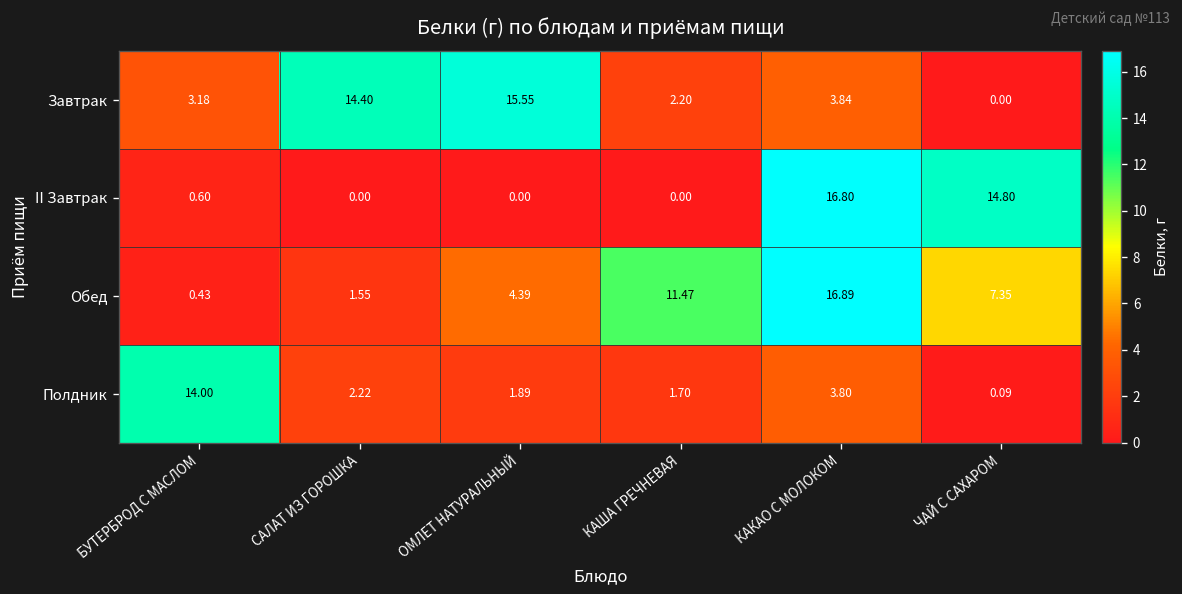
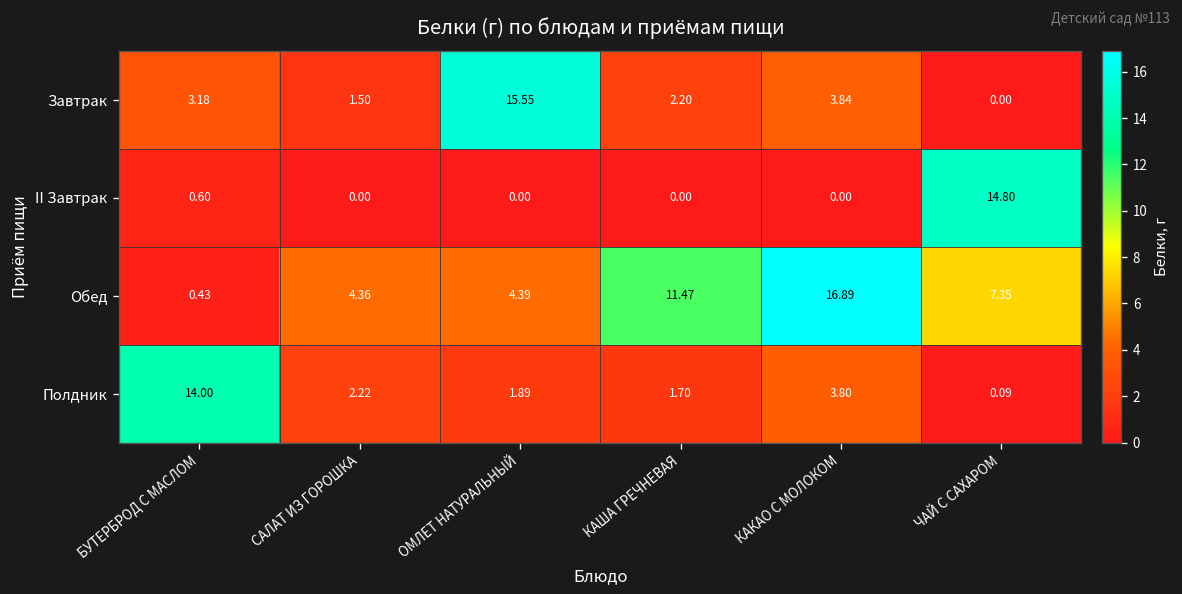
  {
    "Завтрак": {
      "БУТЕРБРОД С МАСЛОМ": 3.18,
-     "САЛАТ ИЗ ГОРОШКА": 14.40,
+     "САЛАТ ИЗ ГОРОШКА": 1.50,
      "ОМЛЕТ НАТУРАЛЬНЫЙ": 15.55,
      "КАША ГРЕЧНЕВАЯ": 2.20,
      "КАКАО С МОЛОКОМ": 3.84,
      "ЧАЙ С САХАРОМ": 0.00
    },
    "II Завтрак": {
      "БУТЕРБРОД С МАСЛОМ": 0.60,
      "САЛАТ ИЗ ГОРОШКА": 0.00,
      "ОМЛЕТ НАТУРАЛЬНЫЙ": 0.00,
      "КАША ГРЕЧНЕВАЯ": 0.00,
-     "КАКАО С МОЛОКОМ": 16.80,
+     "КАКАО С МОЛОКОМ": 0.00,
      "ЧАЙ С САХАРОМ": 14.80
    },
    "Обед": {
      "БУТЕРБРОД С МАСЛОМ": 0.43,
-     "САЛАТ ИЗ ГОРОШКА": 1.55,
+     "САЛАТ ИЗ ГОРОШКА": 4.36,
      "ОМЛЕТ НАТУРАЛЬНЫЙ": 4.39,
      "КАША ГРЕЧНЕВАЯ": 11.47,
      "КАКАО С МОЛОКОМ": 16.89,
      "ЧАЙ С САХАРОМ": 7.35
    },
    "Полдник": {
      "БУТЕРБРОД С МАСЛОМ": 14.00,
      "САЛАТ ИЗ ГОРОШКА": 2.22,
      "ОМЛЕТ НАТУРАЛЬНЫЙ": 1.89,
      "КАША ГРЕЧНЕВАЯ": 1.70,
      "КАКАО С МОЛОКОМ": 3.80,
      "ЧАЙ С САХАРОМ": 0.09
    }
  }
